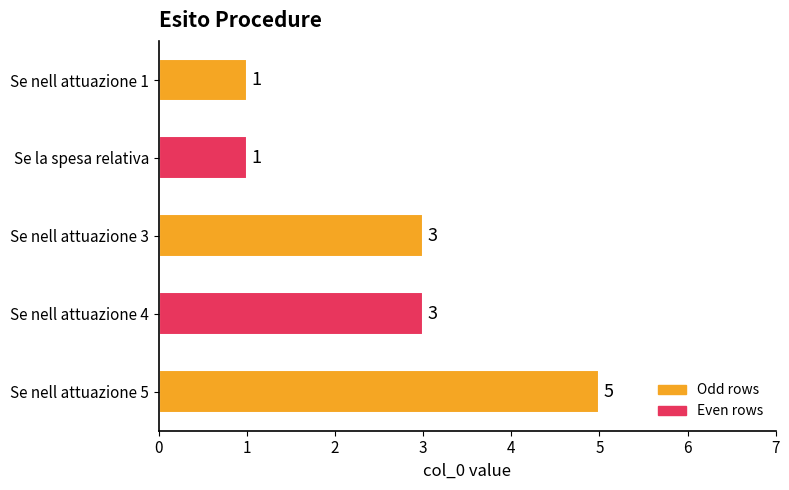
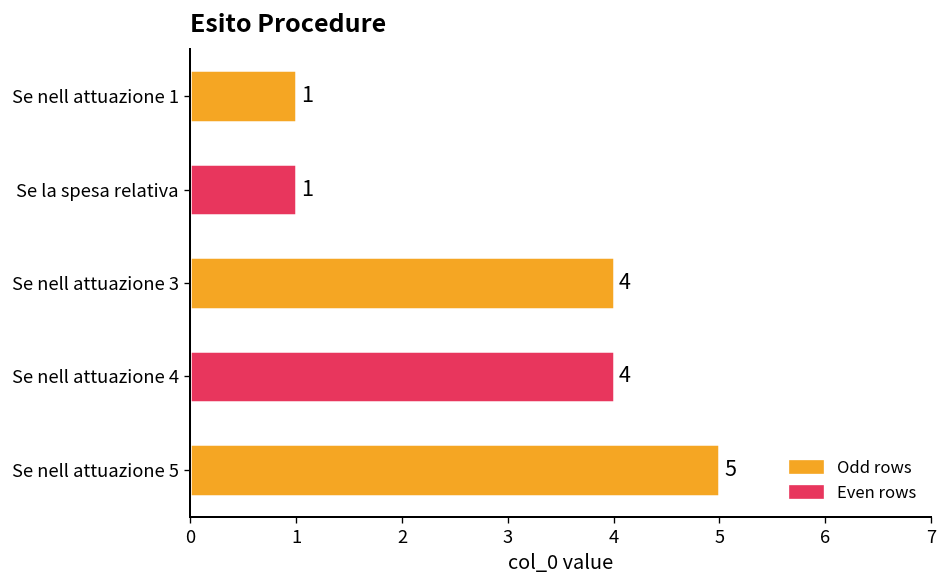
  {
    "Se nell attuazione 1": 1,
    "Se la spesa relativa": 1,
-   "Se nell attuazione 3": 3,
-   "Se nell attuazione 4": 3,
+   "Se nell attuazione 3": 4,
+   "Se nell attuazione 4": 4,
    "Se nell attuazione 5": 5
  }
